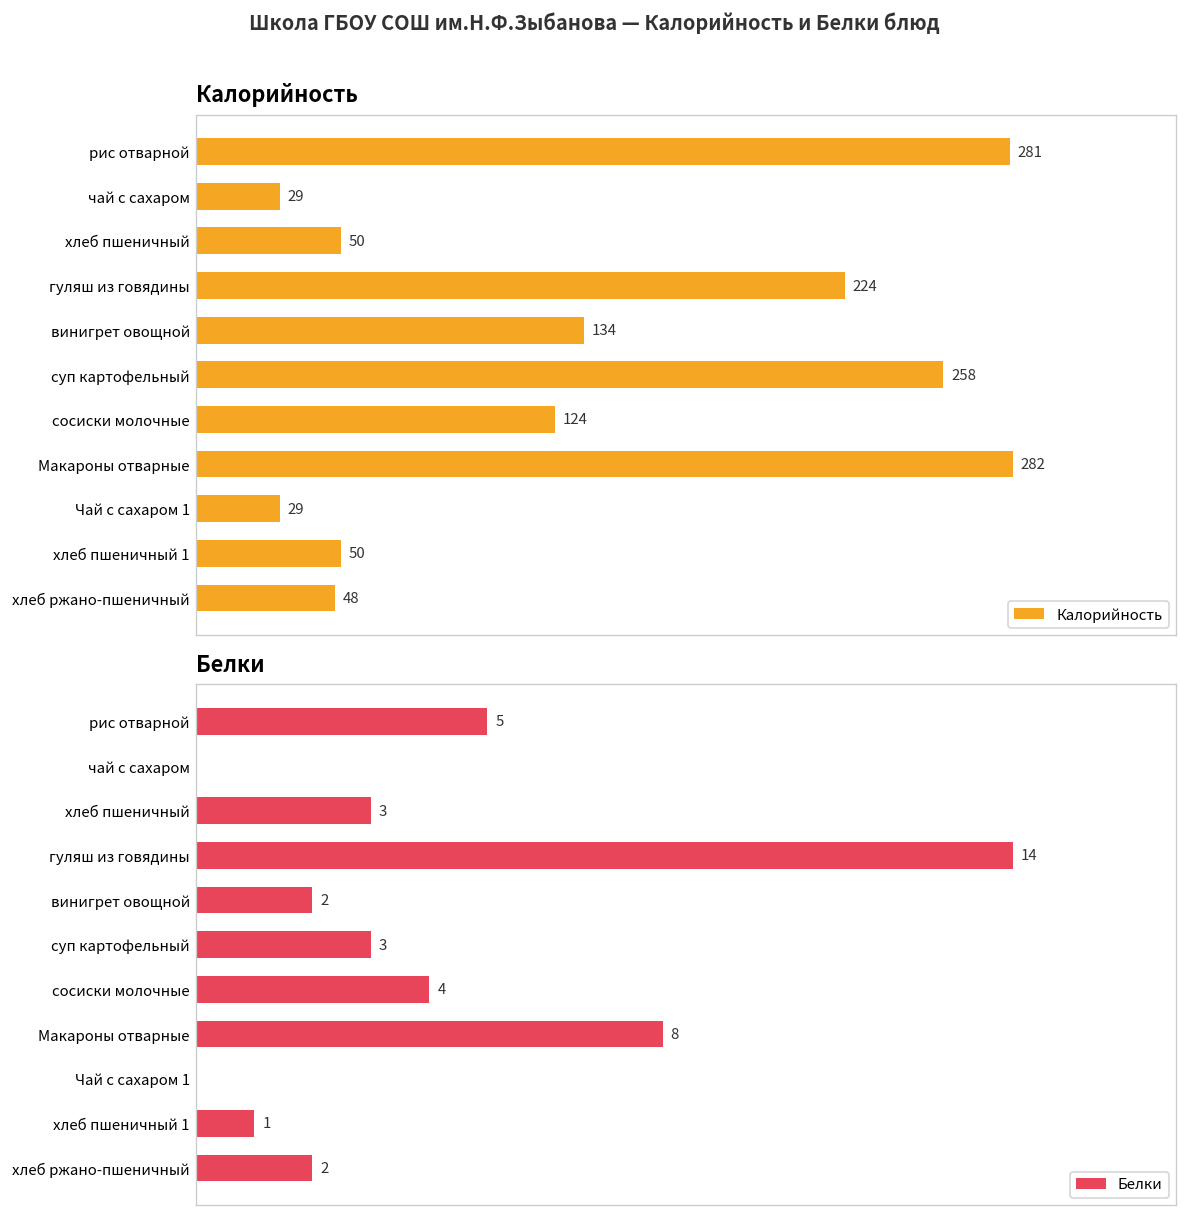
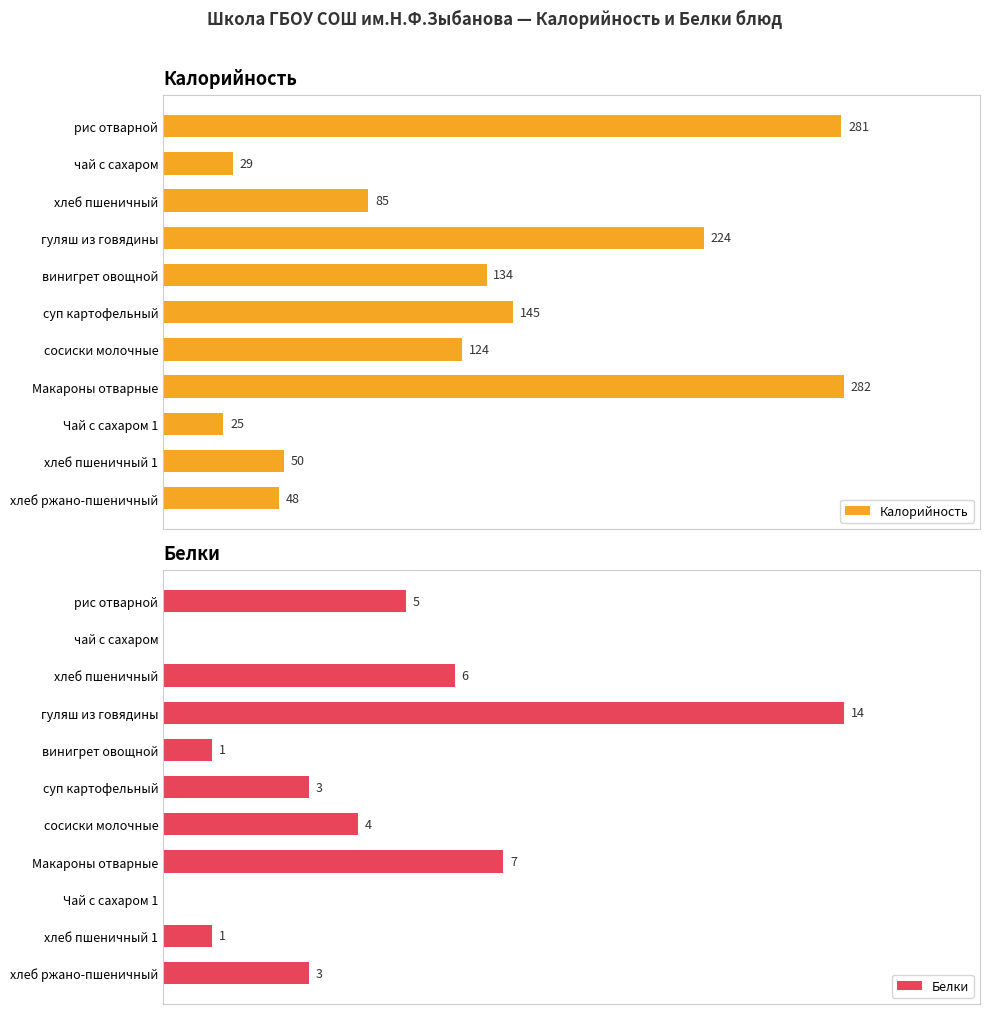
  {
    "Калорийность": {
      "рис отварной": 281,
      "чай с сахаром": 29,
-     "хлеб пшеничный": 50,
+     "хлеб пшеничный": 85,
      "гуляш из говядины": 224,
      "винигрет овощной": 134,
-     "суп картофельный": 258,
+     "суп картофельный": 145,
      "сосиски молочные": 124,
      "Макароны отварные": 282,
-     "Чай с сахаром 1": 29,
+     "Чай с сахаром 1": 25,
      "хлеб пшеничный 1": 50,
      "хлеб ржано-пшеничный": 48
    },
    "Белки": {
      "рис отварной": 5,
-     "хлеб пшеничный": 3,
+     "хлеб пшеничный": 6,
      "гуляш из говядины": 14,
-     "винигрет овощной": 2,
+     "винигрет овощной": 1,
      "суп картофельный": 3,
      "сосиски молочные": 4,
-     "Макароны отварные": 8,
+     "Макароны отварные": 7,
      "хлеб пшеничный 1": 1,
-     "хлеб ржано-пшеничный": 2
+     "хлеб ржано-пшеничный": 3
    }
  }
